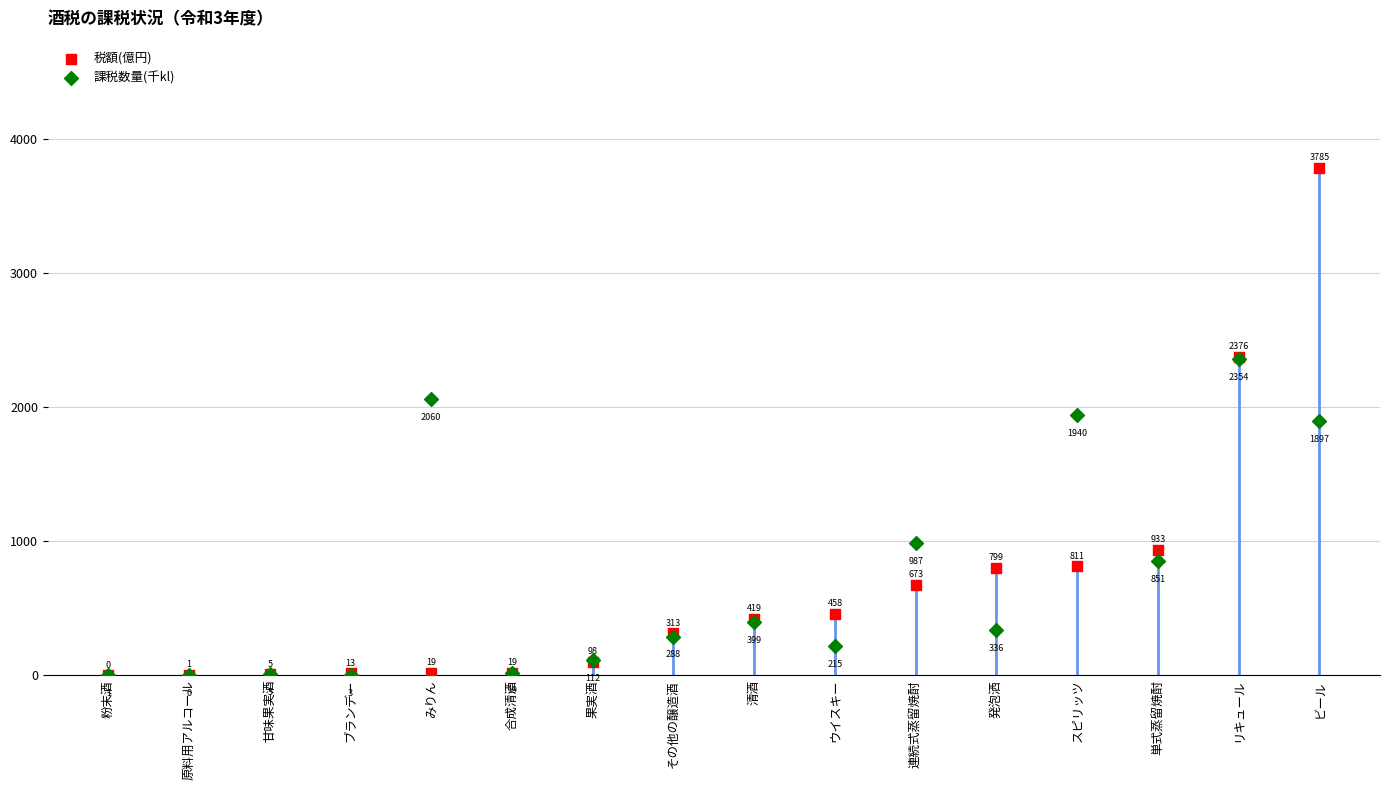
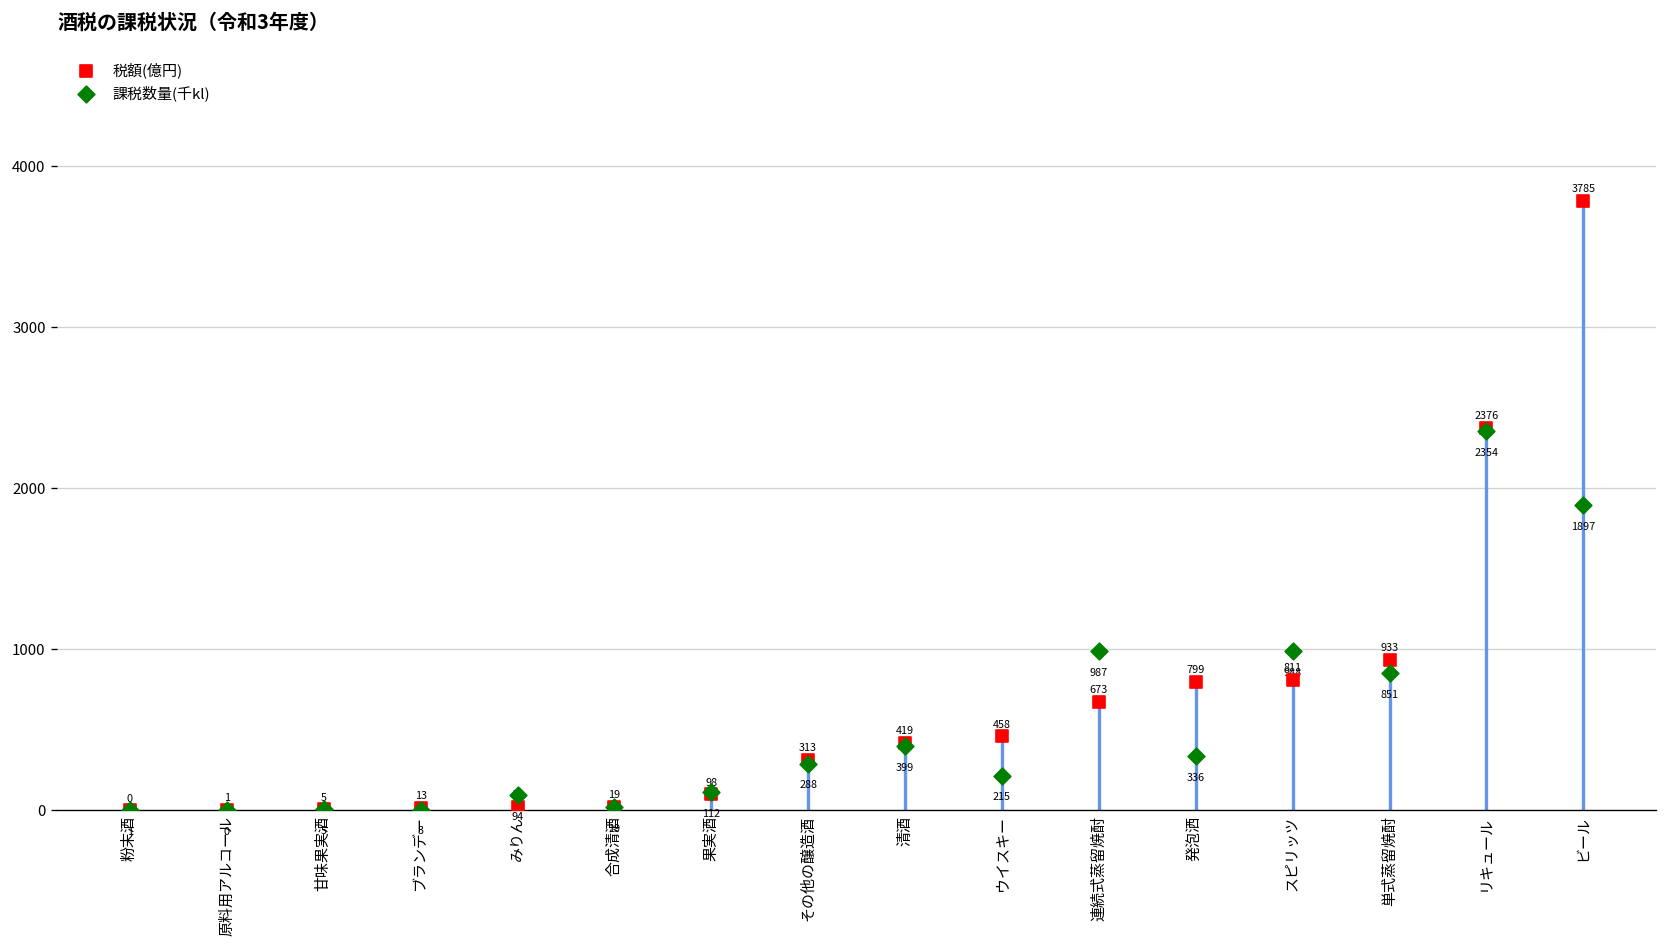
  {
    "課税数量(千kl)": {
-     "みりん": 2060,
-     "スピリッツ": 1940
+     "みりん": 94,
+     "スピリッツ": 988
    }
  }
